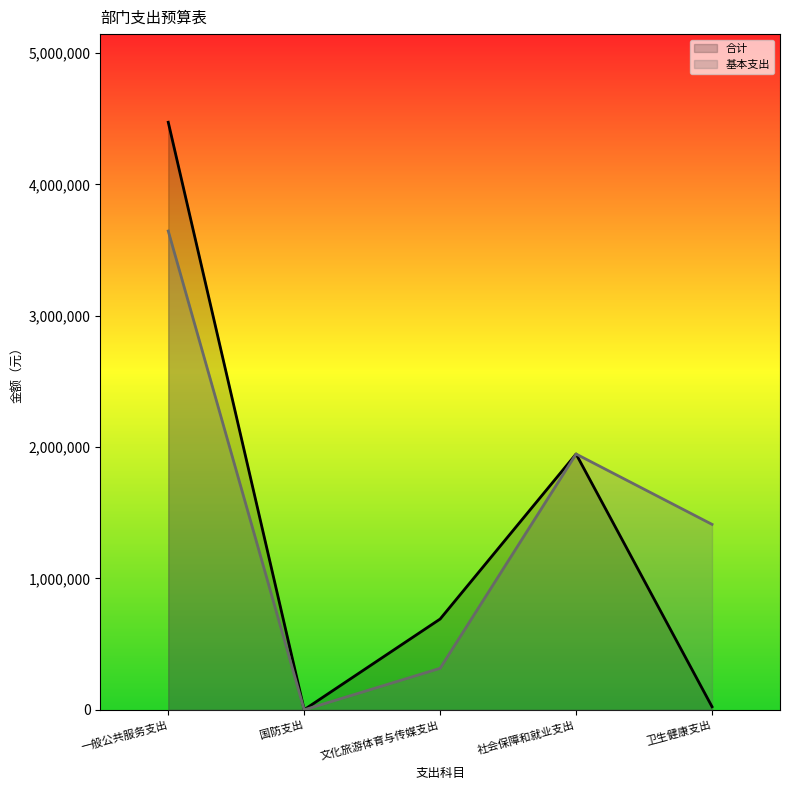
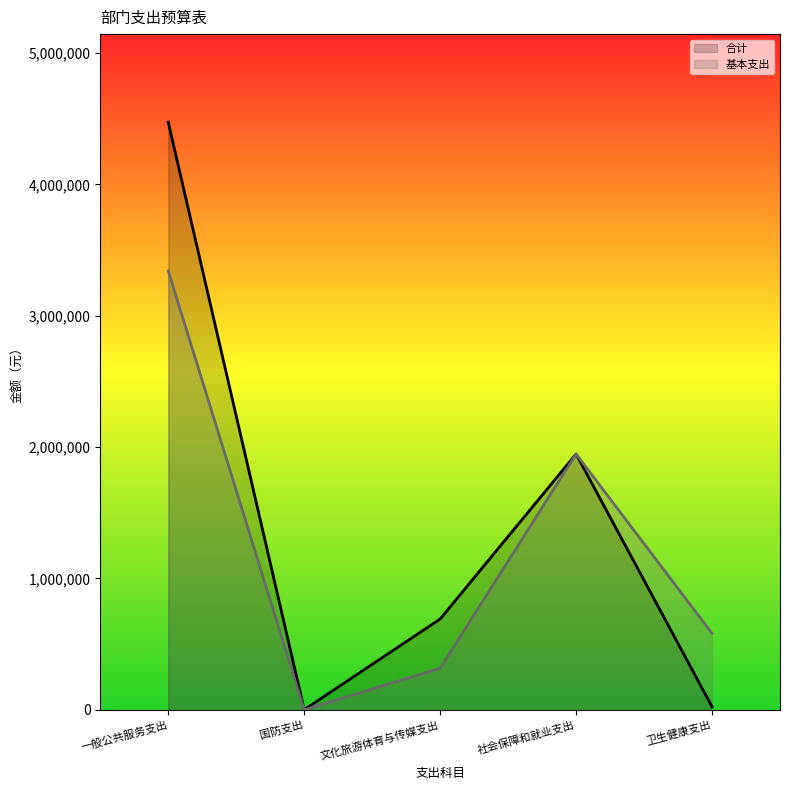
  {
    "合计": {
      "一般公共服务支出": "4,470,000",
      "文化旅游体育与传媒支出": "690,000",
      "卫生健康支出": "20,000"
    },
    "基本支出": {
-     "一般公共服务支出": "3,650,000",
+     "一般公共服务支出": "3,340,000",
      "文化旅游体育与传媒支出": "320,000",
-     "卫生健康支出": "1,410,000"
+     "卫生健康支出": "580,000"
    }
  }
